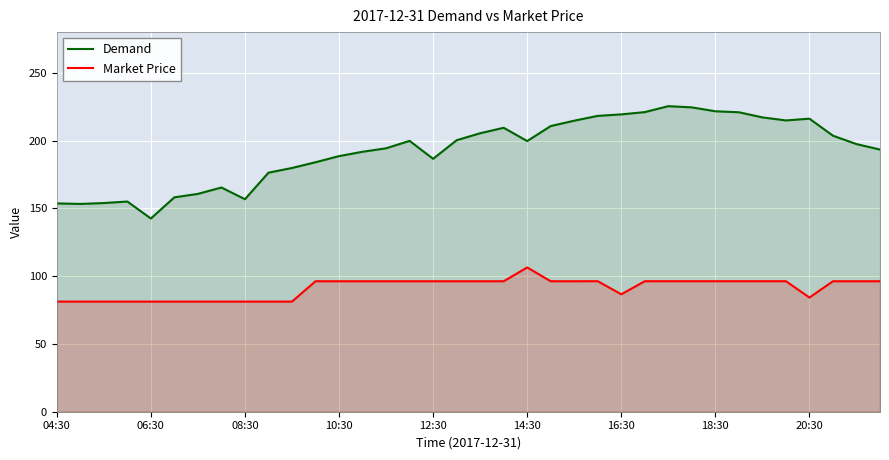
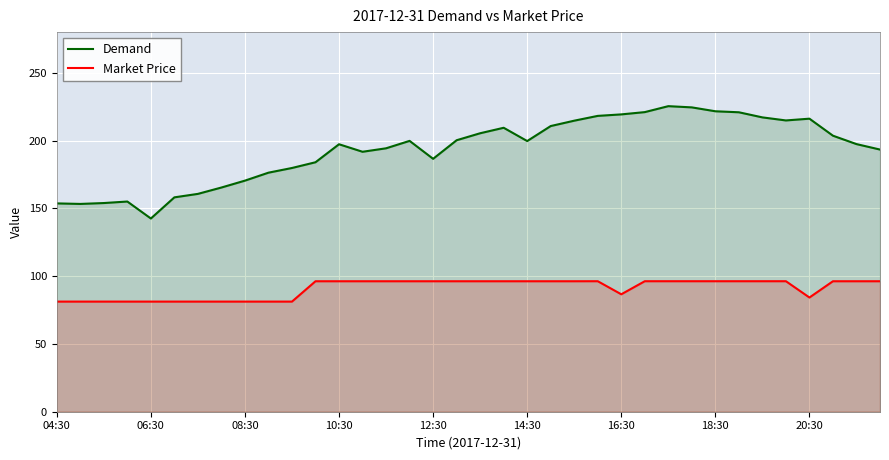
  {
    "Demand": {
      "04:30": 154,
      "06:30": 143,
-     "08:30": 157,
-     "10:30": 189,
+     "08:30": 170,
+     "10:30": 197,
      "12:30": 187,
      "14:30": 200,
      "16:30": 219,
      "18:30": 222,
      "20:30": 216
    },
    "Market Price": {
      "04:30": 81,
      "06:30": 81,
      "08:30": 81,
      "10:30": 96,
      "12:30": 96,
-     "14:30": 106,
+     "14:30": 96,
      "16:30": 87,
      "18:30": 96,
      "20:30": 84
    }
  }
